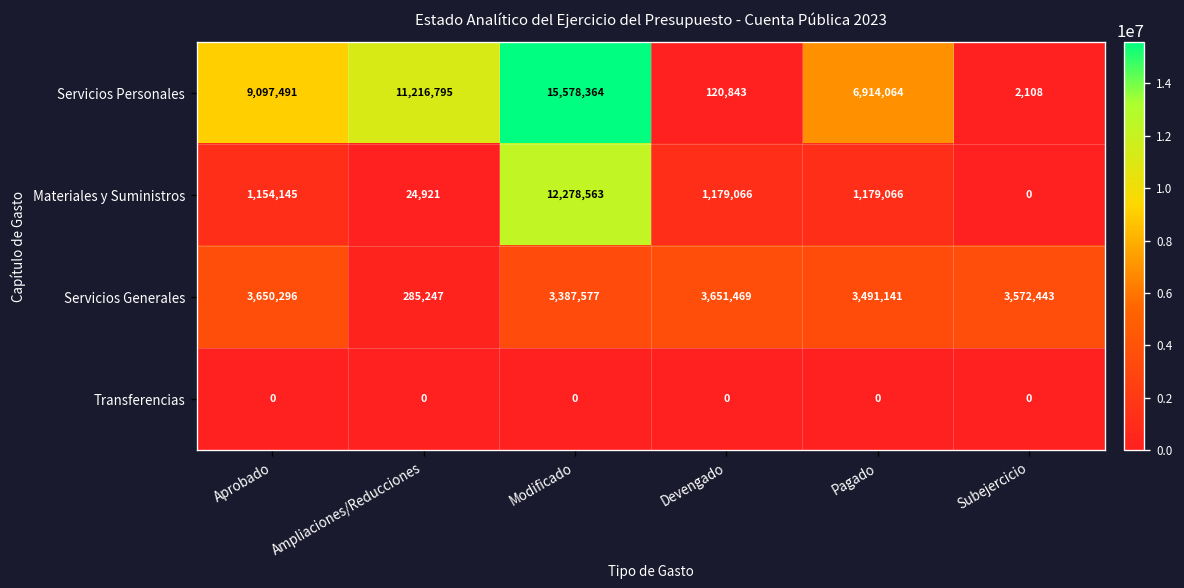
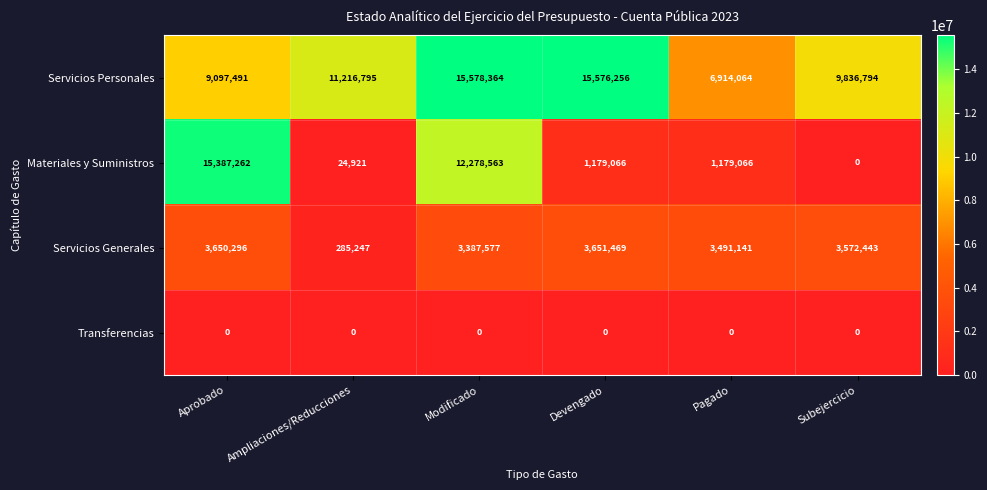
  {
    "Servicios Personales": {
      "Aprobado": "9,097,491",
      "Ampliaciones/Reducciones": "11,216,795",
      "Modificado": "15,578,364",
-     "Devengado": "120,843",
+     "Devengado": "15,576,256",
      "Pagado": "6,914,064",
-     "Subejercicio": "2,108"
+     "Subejercicio": "9,836,794"
    },
    "Materiales y Suministros": {
-     "Aprobado": "1,154,145",
+     "Aprobado": "15,387,262",
      "Ampliaciones/Reducciones": "24,921",
      "Modificado": "12,278,563",
      "Devengado": "1,179,066",
      "Pagado": "1,179,066",
      "Subejercicio": "0"
    },
    "Servicios Generales": {
      "Aprobado": "3,650,296",
      "Ampliaciones/Reducciones": "285,247",
      "Modificado": "3,387,577",
      "Devengado": "3,651,469",
      "Pagado": "3,491,141",
      "Subejercicio": "3,572,443"
    },
    "Transferencias": {
      "Aprobado": "0",
      "Ampliaciones/Reducciones": "0",
      "Modificado": "0",
      "Devengado": "0",
      "Pagado": "0",
      "Subejercicio": "0"
    }
  }
